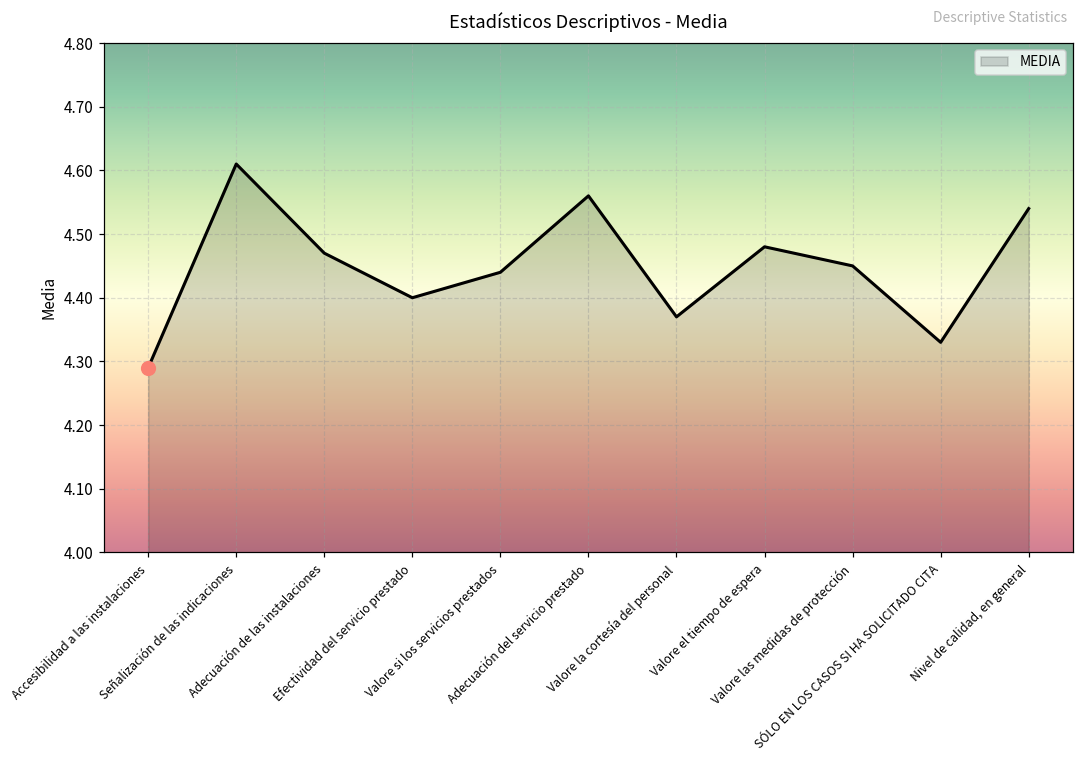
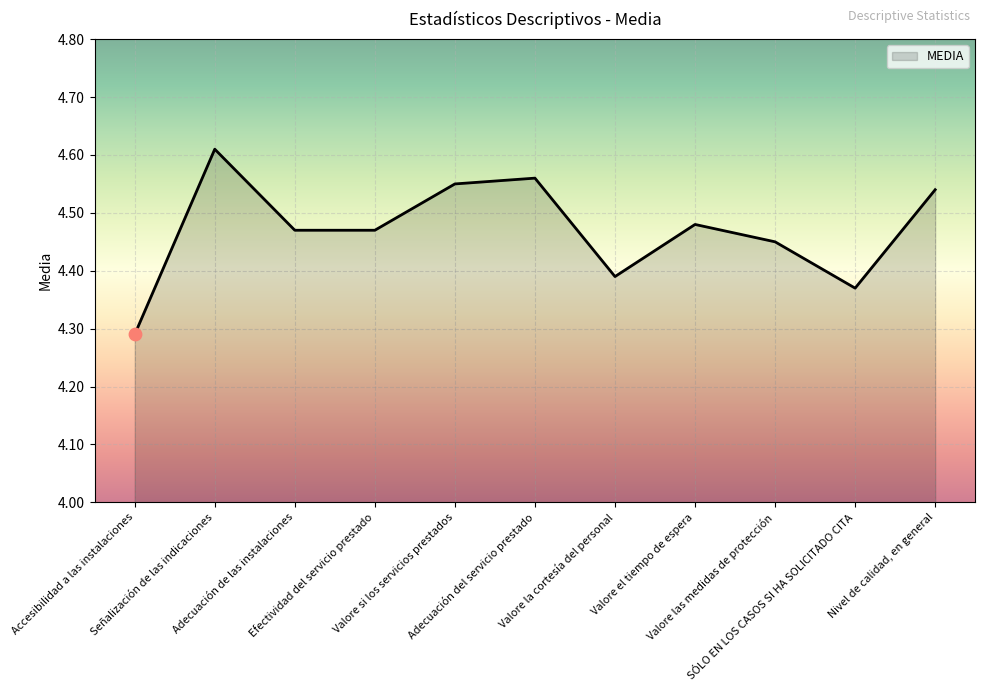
  {
    "MEDIA": {
      "Señalización de las indicaciones": 4.61,
      "Adecuación de las instalaciones": 4.47,
-     "Efectividad del servicio prestado": 4.40,
-     "Valore si los servicios prestados": 4.44,
+     "Efectividad del servicio prestado": 4.47,
+     "Valore si los servicios prestados": 4.55,
      "Adecuación del servicio prestado": 4.56,
-     "Valore la cortesía del personal": 4.37,
+     "Valore la cortesía del personal": 4.39,
      "Valore el tiempo de espera": 4.48,
      "Valore las medidas de protección": 4.45,
-     "SÓLO EN LOS CASOS SI HA SOLICITADO CITA": 4.33,
+     "SÓLO EN LOS CASOS SI HA SOLICITADO CITA": 4.37,
      "Nivel de calidad, en general": 4.54
    }
  }
